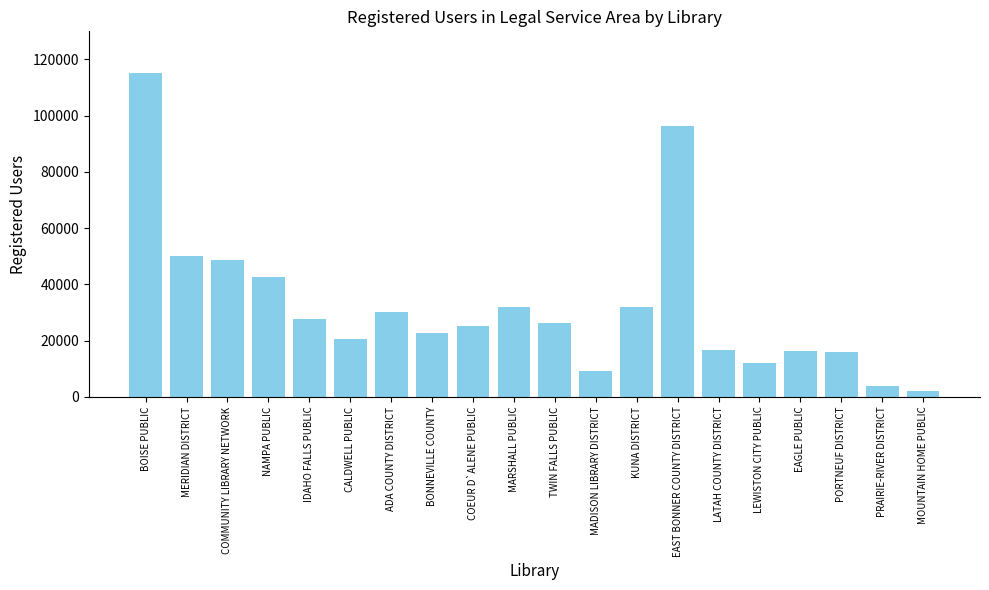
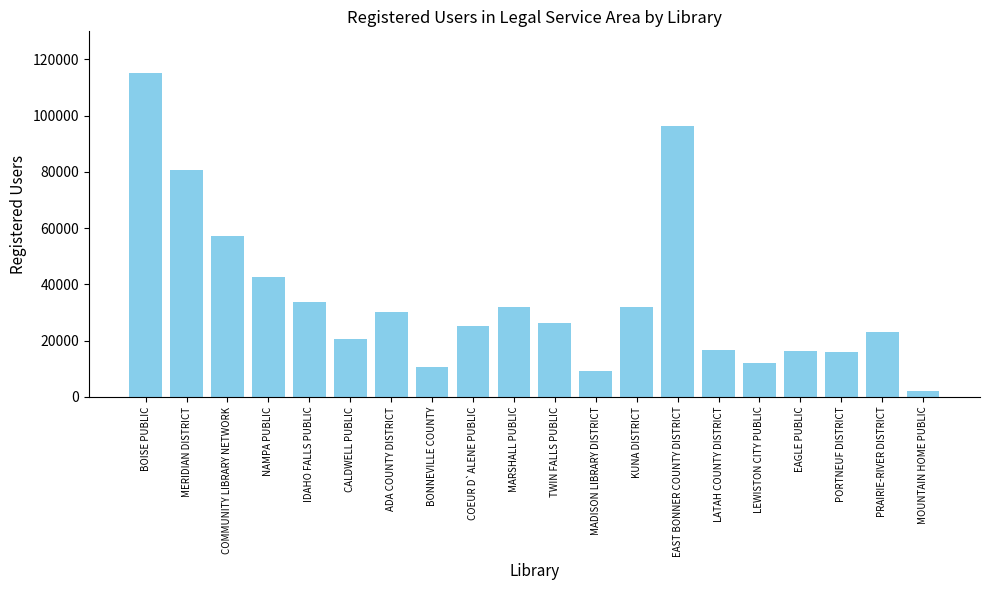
  {
    "BOISE PUBLIC": 115000,
-   "MERIDIAN DISTRICT": 50000,
-   "COMMUNITY LIBRARY NETWORK": 49000,
+   "MERIDIAN DISTRICT": 81000,
+   "COMMUNITY LIBRARY NETWORK": 57000,
    "NAMPA PUBLIC": 43000,
-   "IDAHO FALLS PUBLIC": 28000,
+   "IDAHO FALLS PUBLIC": 34000,
    "CALDWELL PUBLIC": 20000,
    "ADA COUNTY DISTRICT": 30000,
-   "BONNEVILLE COUNTY": 23000,
+   "BONNEVILLE COUNTY": 11000,
    "COEUR D`ALENE PUBLIC": 25000,
    "MARSHALL PUBLIC": 32000,
    "TWIN FALLS PUBLIC": 26000,
    "MADISON LIBRARY DISTRICT": 9000,
    "KUNA DISTRICT": 32000,
    "EAST BONNER COUNTY DISTRICT": 96000,
    "LATAH COUNTY DISTRICT": 17000,
    "LEWISTON CITY PUBLIC": 12000,
    "EAGLE PUBLIC": 16000,
    "PORTNEUF DISTRICT": 16000,
-   "PRAIRIE-RIVER DISTRICT": 4000,
+   "PRAIRIE-RIVER DISTRICT": 23000,
    "MOUNTAIN HOME PUBLIC": 2000
  }
